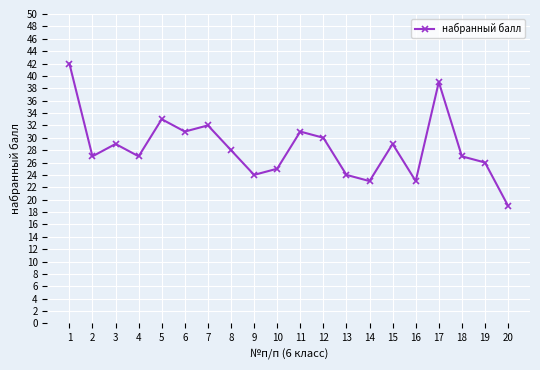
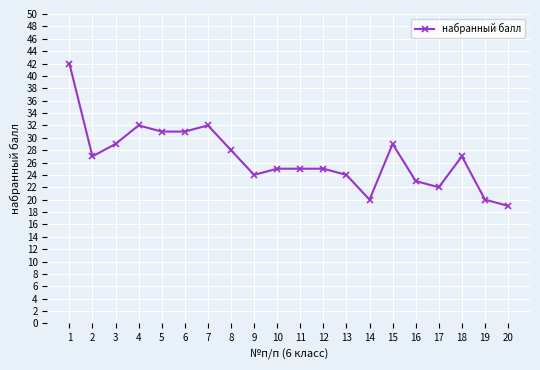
  {
    "1": 42,
    "2": 27,
    "3": 29,
-   "4": 27,
-   "5": 33,
+   "4": 32,
+   "5": 31,
    "6": 31,
    "7": 32,
    "8": 28,
    "9": 24,
    "10": 25,
-   "11": 31,
-   "12": 30,
+   "11": 25,
+   "12": 25,
    "13": 24,
-   "14": 23,
+   "14": 20,
    "15": 29,
    "16": 23,
-   "17": 39,
+   "17": 22,
    "18": 27,
-   "19": 26,
+   "19": 20,
    "20": 19
  }
